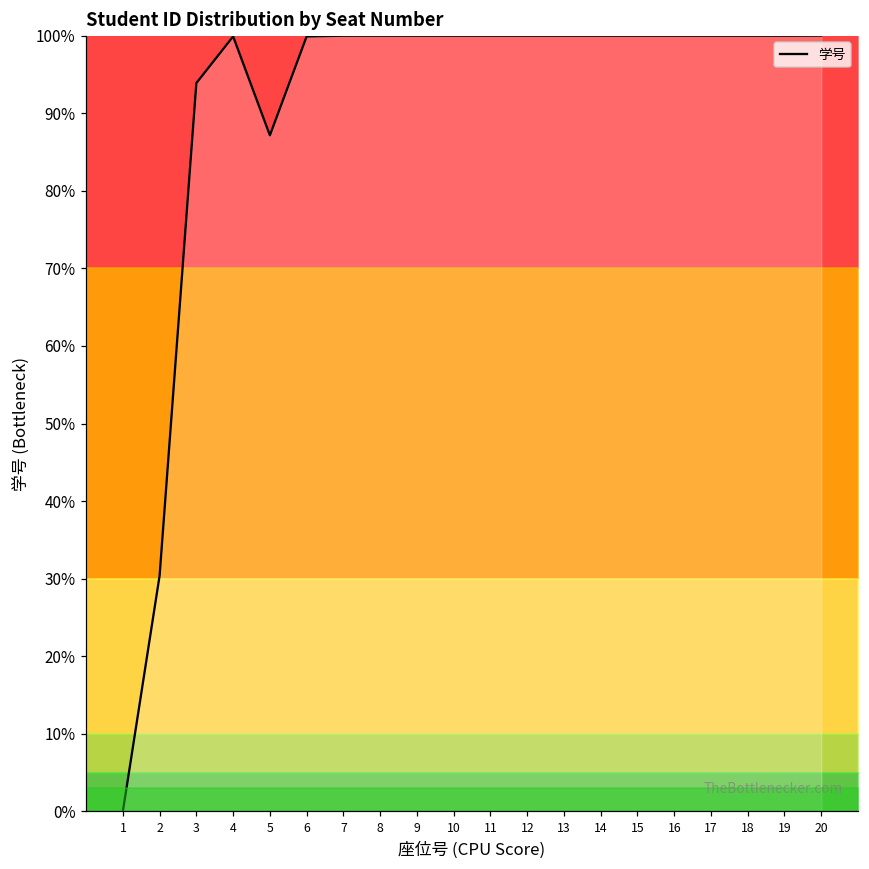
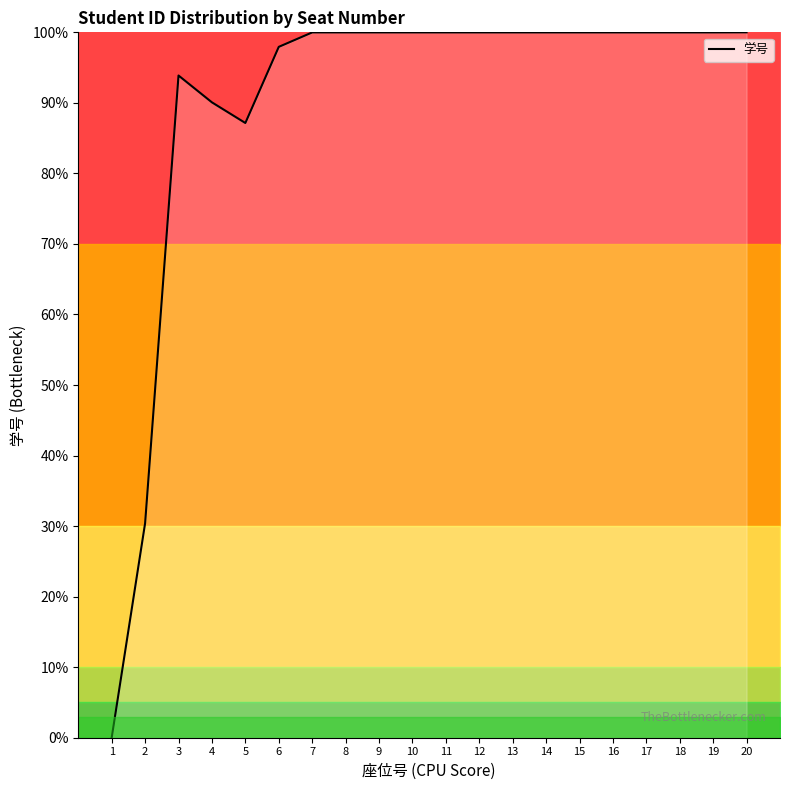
  {
    "学号": {
      "1": "0%",
      "2": "30%",
      "3": "94%",
-     "4": "100%",
+     "4": "90%",
      "5": "87%",
-     "6": "100%",
+     "6": "98%",
      "7": "100%",
      "8": "100%",
      "9": "100%",
      "10": "100%",
      "11": "100%",
      "12": "100%",
      "13": "100%",
      "14": "100%",
      "15": "100%",
      "16": "100%",
      "17": "100%",
      "18": "100%",
      "19": "100%",
      "20": "100%"
    }
  }
